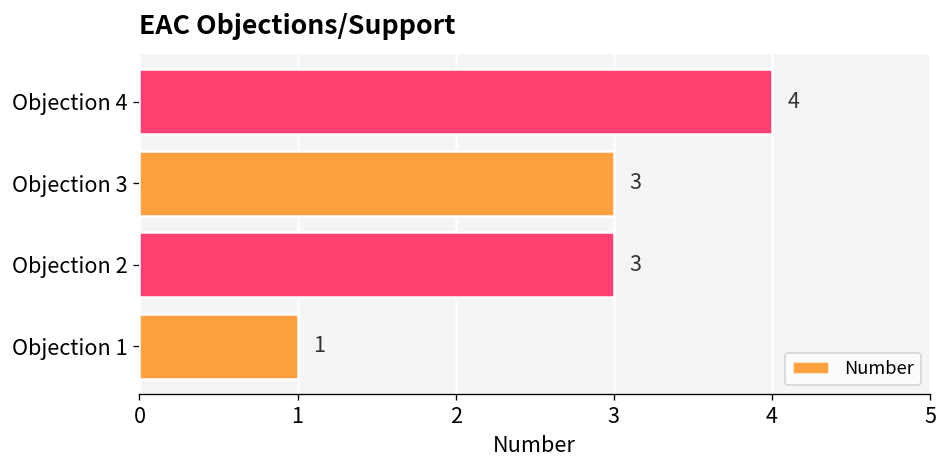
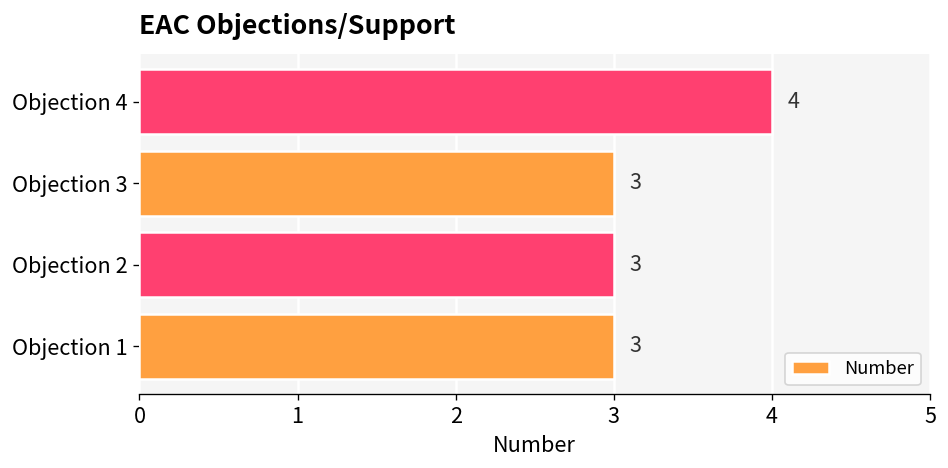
  {
    "Objection 4": 4,
    "Objection 3": 3,
    "Objection 2": 3,
-   "Objection 1": 1
+   "Objection 1": 3
  }
